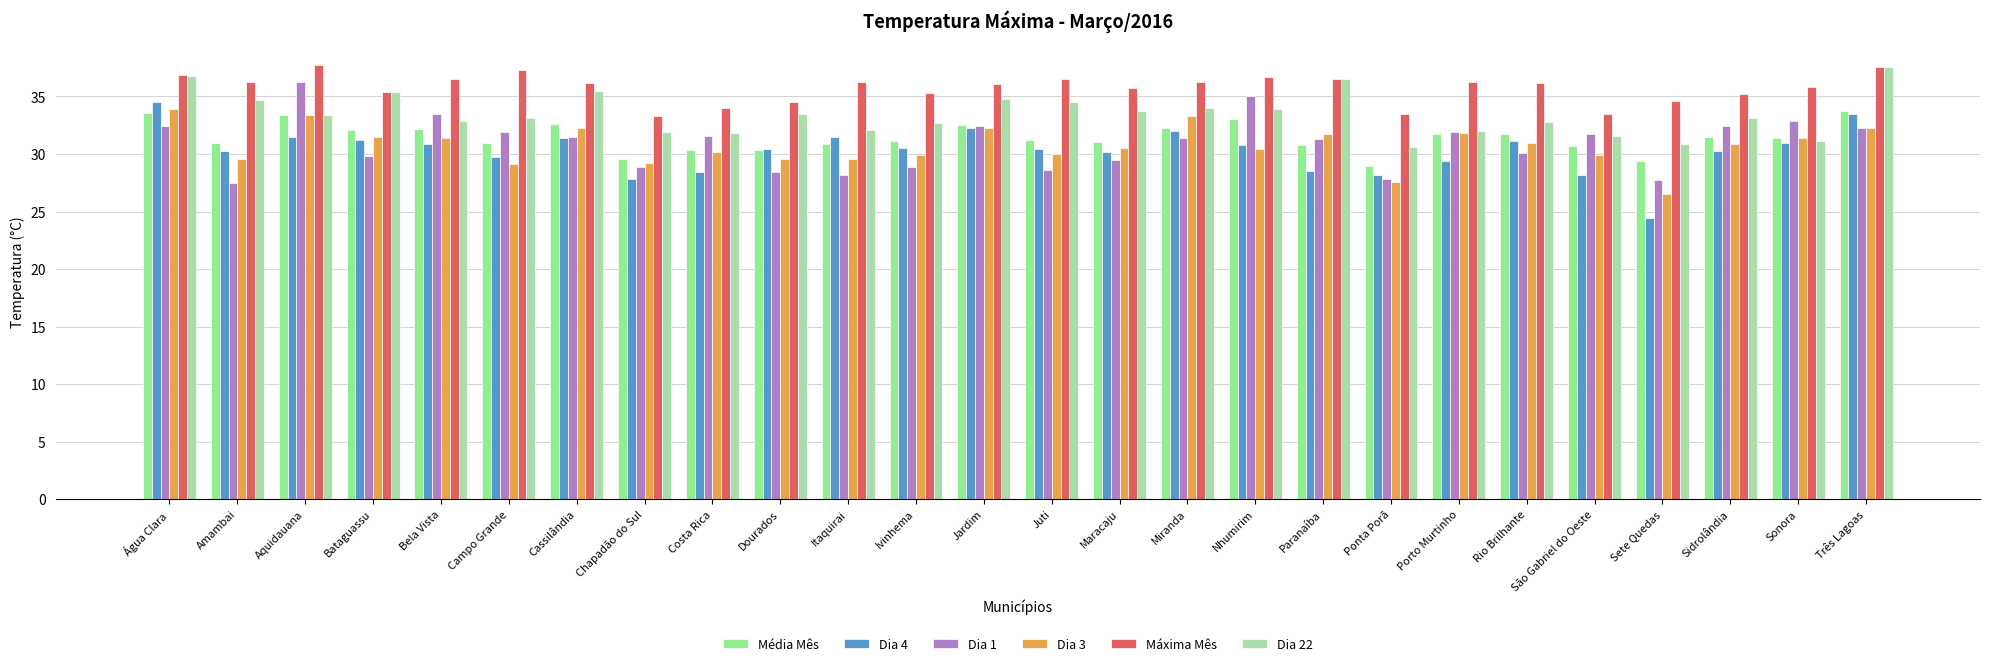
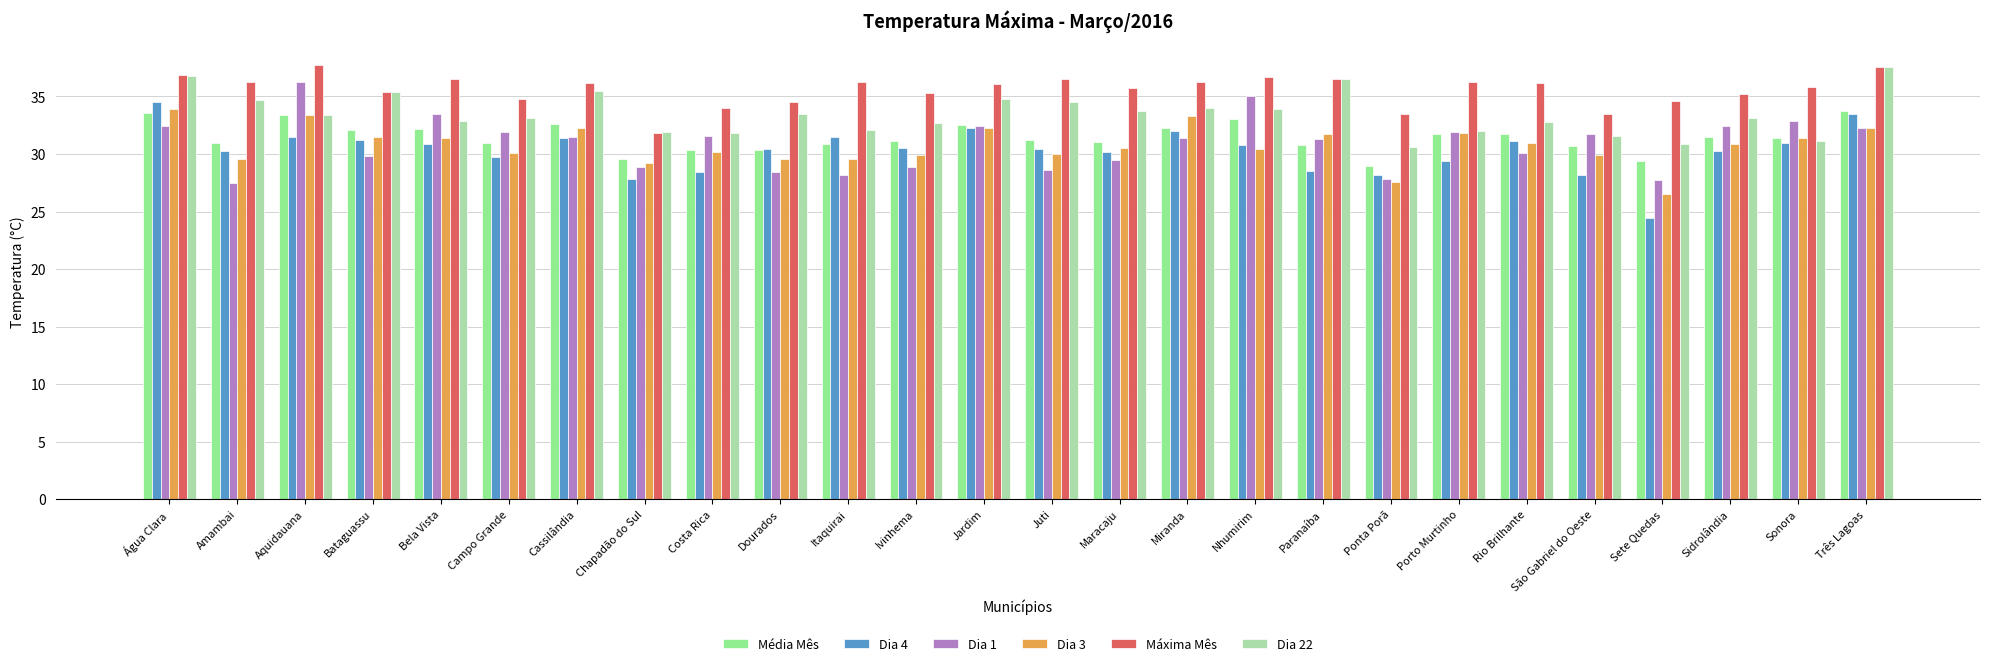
  {
    "Dia 4": {
      "Água Clara": 34.5,
      "Amambai": 30.3,
      "Aquidauana": 31.5,
      "Bataguassu": 31.2,
      "Bela Vista": 30.9,
      "Campo Grande": 29.7,
      "Cassilândia": 31.4,
      "Chapadão do Sul": 27.8,
      "Costa Rica": 28.4,
      "Dourados": 30.4,
      "Itaquirai": 31.5,
      "Ivinhema": 30.5,
      "Jardim": 32.3,
      "Juti": 30.4,
      "Maracaju": 30.2,
      "Miranda": 32.0,
      "Nhumirim": 30.8,
      "Paranaíba": 28.5,
      "Ponta Porã": 28.2,
      "Porto Murtinho": 29.4,
      "Rio Brilhante": 31.1,
      "São Gabriel do Oeste": 28.2,
      "Sete Quedas": 24.4,
      "Sidrolândia": 30.3,
      "Sonora": 31.0,
      "Três Lagoas": 33.5
    },
    "Dia 1": {
      "Água Clara": 32.4,
      "Amambai": 27.5,
      "Aquidauana": 36.3,
      "Bataguassu": 29.8,
      "Bela Vista": 33.5,
      "Campo Grande": 31.9,
      "Cassilândia": 31.5,
      "Chapadão do Sul": 28.9,
      "Costa Rica": 31.6,
      "Dourados": 28.4,
      "Itaquirai": 28.2,
      "Ivinhema": 28.9,
      "Jardim": 32.4,
      "Juti": 28.6,
      "Maracaju": 29.5,
      "Miranda": 31.4,
      "Nhumirim": 35.0,
      "Paranaíba": 31.3,
      "Ponta Porã": 27.8,
      "Porto Murtinho": 31.9,
      "Rio Brilhante": 30.1,
      "São Gabriel do Oeste": 31.7,
      "Sete Quedas": 27.7,
      "Sidrolândia": 32.4,
      "Sonora": 32.9,
      "Três Lagoas": 32.3
    },
    "Dia 3": {
      "Água Clara": 33.9,
      "Amambai": 29.6,
      "Aquidauana": 33.4,
      "Bataguassu": 31.5,
      "Bela Vista": 31.4,
-     "Campo Grande": 29.1,
+     "Campo Grande": 30.1,
      "Cassilândia": 32.3,
      "Chapadão do Sul": 29.2,
      "Costa Rica": 30.2,
      "Dourados": 29.6,
      "Itaquirai": 29.6,
      "Ivinhema": 29.9,
      "Jardim": 32.3,
      "Juti": 30.0,
      "Maracaju": 30.5,
      "Miranda": 33.3,
      "Nhumirim": 30.4,
      "Paranaíba": 31.7,
      "Ponta Porã": 27.6,
      "Porto Murtinho": 31.8,
      "Rio Brilhante": 31.0,
      "São Gabriel do Oeste": 29.9,
      "Sete Quedas": 26.5,
      "Sidrolândia": 30.9,
      "Sonora": 31.4,
      "Três Lagoas": 32.3
    },
    "Máxima Mês": {
      "Água Clara": 36.9,
      "Amambai": 36.3,
      "Aquidauana": 37.7,
      "Bataguassu": 35.4,
      "Bela Vista": 36.5,
-     "Campo Grande": 37.3,
+     "Campo Grande": 34.8,
      "Cassilândia": 36.2,
-     "Chapadão do Sul": 33.3,
+     "Chapadão do Sul": 31.8,
      "Costa Rica": 34.0,
      "Dourados": 34.5,
      "Itaquirai": 36.3,
      "Ivinhema": 35.3,
      "Jardim": 36.1,
      "Juti": 36.5,
      "Maracaju": 35.7,
      "Miranda": 36.3,
      "Nhumirim": 36.7,
      "Paranaíba": 36.5,
      "Ponta Porã": 33.5,
      "Porto Murtinho": 36.3,
      "Rio Brilhante": 36.2,
      "São Gabriel do Oeste": 33.5,
      "Sete Quedas": 34.6,
      "Sidrolândia": 35.2,
      "Sonora": 35.8,
      "Três Lagoas": 37.6
    }
  }
